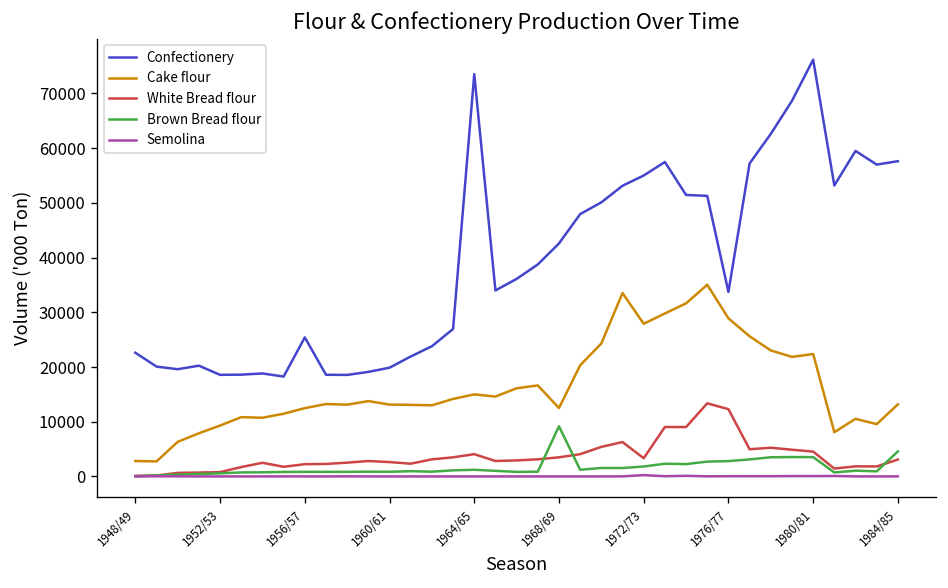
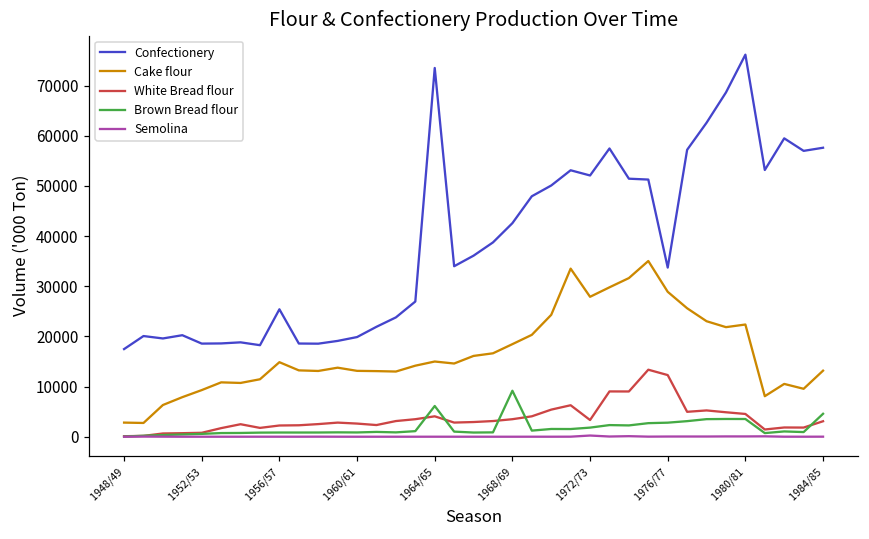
  {
    "Confectionery": {
-     "1948/49": 23000,
+     "1948/49": 17000,
      "1952/53": 19000,
      "1956/57": 25000,
      "1960/61": 20000,
      "1964/65": 74000,
      "1968/69": 43000,
-     "1972/73": 55000,
+     "1972/73": 52000,
      "1976/77": 34000,
      "1980/81": 76000,
      "1984/85": 58000
    },
    "Cake flour": {
      "1948/49": 3000,
      "1952/53": 9000,
-     "1956/57": 12000,
+     "1956/57": 15000,
      "1960/61": 13000,
      "1964/65": 15000,
-     "1968/69": 13000,
+     "1968/69": 18000,
      "1972/73": 28000,
      "1976/77": 29000,
      "1980/81": 22000,
      "1984/85": 13000
    },
    "White Bread flour": {
      "1956/57": 2000,
      "1960/61": 3000,
      "1964/65": 4000,
      "1968/69": 3000,
      "1972/73": 3000,
      "1976/77": 12000,
      "1980/81": 5000,
      "1984/85": 3000
    },
    "Brown Bread flour": {
      "1956/57": 1000,
      "1960/61": 1000,
-     "1964/65": 1000,
+     "1964/65": 6000,
      "1968/69": 9000,
      "1972/73": 2000,
      "1976/77": 3000,
      "1980/81": 4000,
      "1984/85": 5000
    },
    "Semolina": {
      "1952/53": 0,
      "1956/57": 0,
      "1960/61": 0,
      "1964/65": 0,
      "1968/69": 0,
      "1972/73": 0,
      "1976/77": 0,
      "1980/81": 0,
      "1984/85": 0
    }
  }
